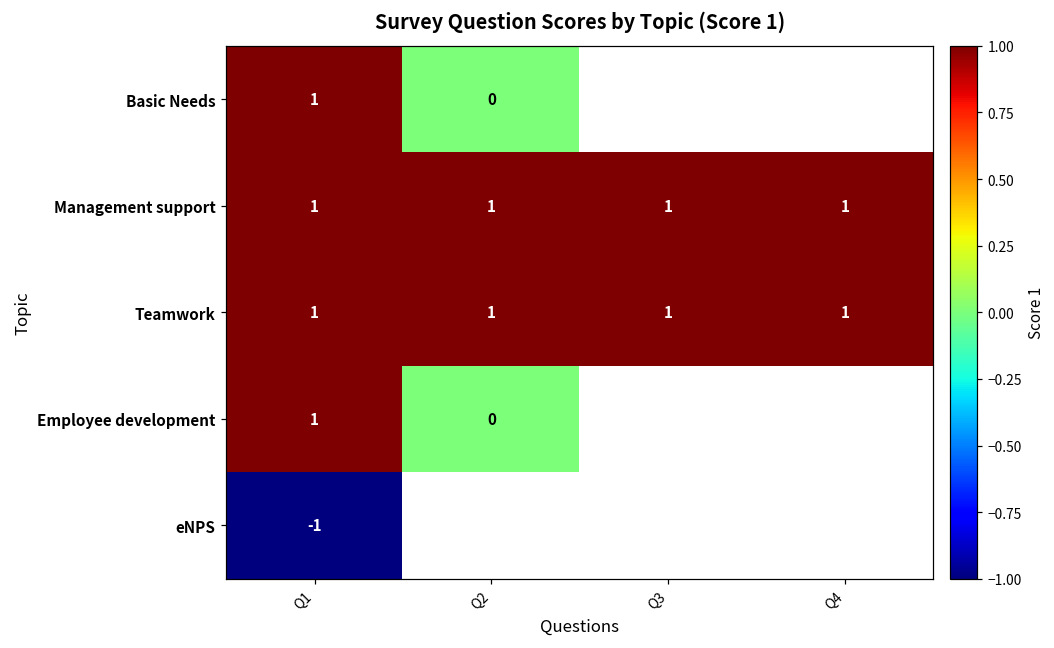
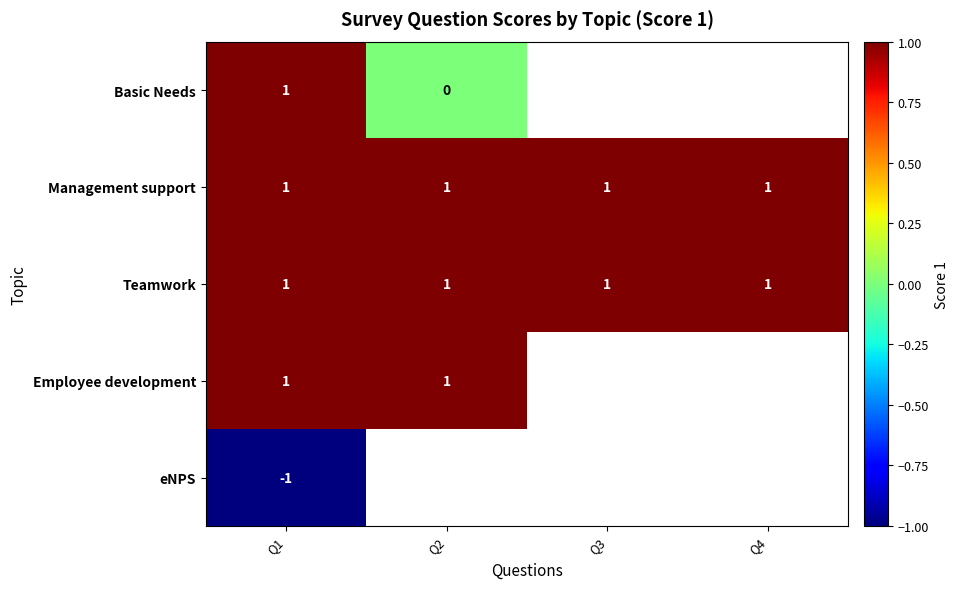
  {
    "Basic Needs": {
      "Q1": 1,
      "Q2": 0
    },
    "Management support": {
      "Q1": 1,
      "Q2": 1,
      "Q3": 1,
      "Q4": 1
    },
    "Teamwork": {
      "Q1": 1,
      "Q2": 1,
      "Q3": 1,
      "Q4": 1
    },
    "Employee development": {
      "Q1": 1,
-     "Q2": 0
+     "Q2": 1
    },
    "eNPS": {
      "Q1": -1
    }
  }
